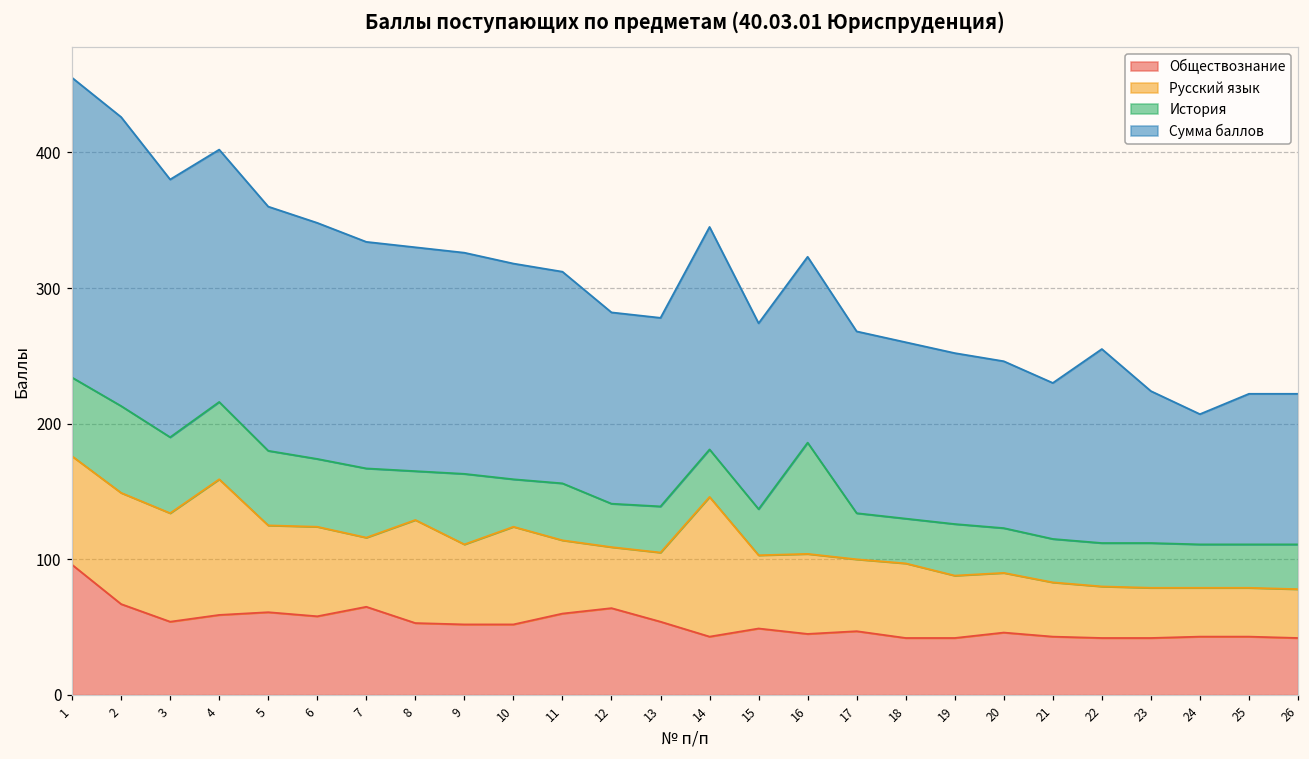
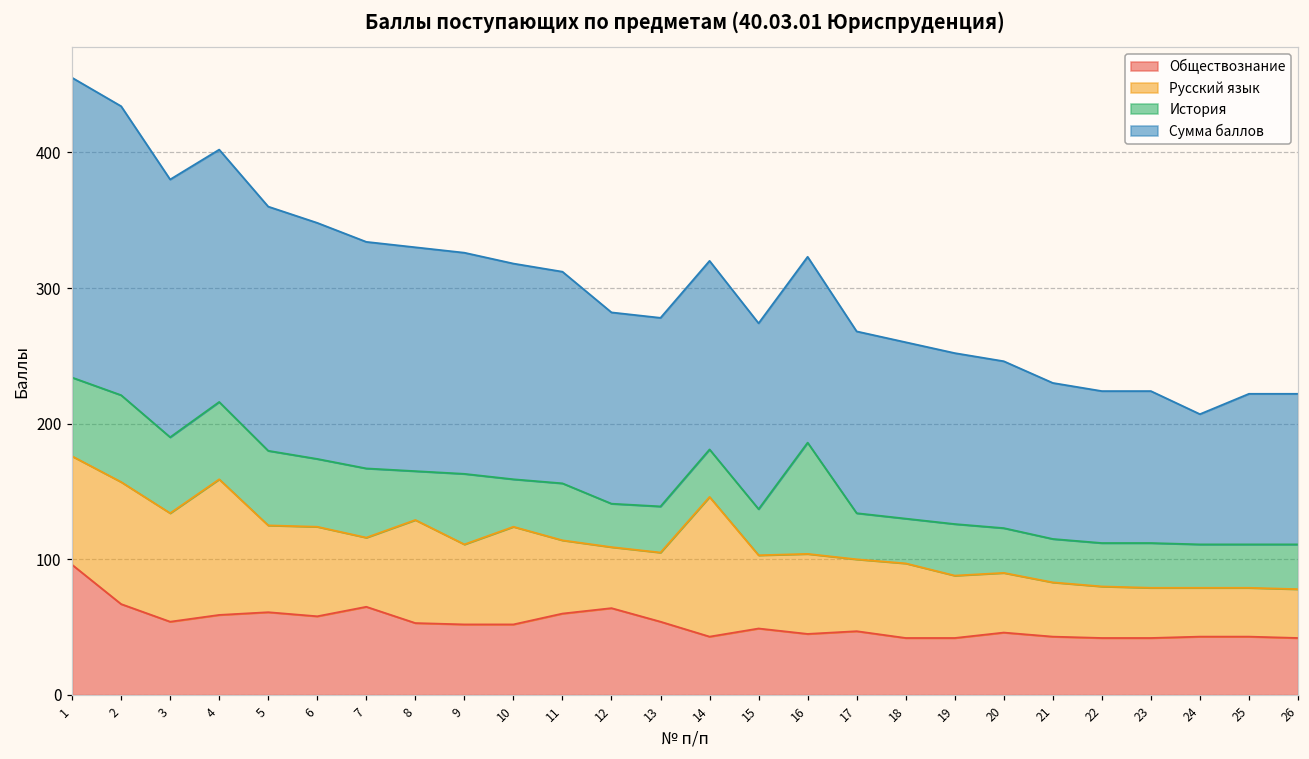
  {
    "Обществознание": {
      "1": 96,
      "2": 67,
      "3": 54,
      "4": 59,
      "5": 61,
      "6": 58,
      "7": 65,
      "8": 53,
      "9": 52,
      "10": 52,
      "11": 60,
      "12": 64,
      "13": 54,
      "14": 43,
      "15": 49,
      "16": 45,
      "17": 47,
      "18": 42,
      "19": 42,
      "20": 46,
      "21": 43,
      "22": 42,
      "23": 42,
      "24": 43,
      "25": 43,
      "26": 42
    },
    "Русский язык": {
      "1": 80,
-     "2": 82,
+     "2": 90,
      "3": 80,
      "4": 100,
      "5": 64,
      "6": 66,
      "7": 51,
      "8": 76,
      "9": 59,
      "10": 72,
      "11": 54,
      "12": 45,
      "13": 51,
      "14": 103,
      "15": 54,
      "16": 59,
      "17": 53,
      "18": 55,
      "19": 46,
      "20": 44,
      "21": 40,
      "22": 38,
      "23": 37,
      "24": 36,
      "25": 36,
      "26": 36
    },
    "История": {
      "1": 58,
      "2": 64,
      "3": 56,
      "4": 57,
      "5": 55,
      "6": 50,
      "7": 51,
      "8": 36,
      "9": 52,
      "10": 35,
      "11": 42,
      "12": 32,
      "13": 34,
      "14": 35,
      "15": 34,
      "16": 82,
      "17": 34,
      "18": 33,
      "19": 38,
      "20": 33,
      "21": 32,
      "22": 32,
      "23": 33,
      "24": 32,
      "25": 32,
      "26": 33
    },
    "Сумма баллов": {
      "1": 221,
      "2": 213,
      "3": 190,
      "4": 186,
      "5": 180,
      "6": 174,
      "7": 167,
      "8": 165,
      "9": 163,
      "10": 159,
      "11": 156,
      "12": 141,
      "13": 139,
-     "14": 164,
+     "14": 139,
      "15": 137,
      "16": 137,
      "17": 134,
      "18": 130,
      "19": 126,
      "20": 123,
      "21": 115,
-     "22": 143,
+     "22": 112,
      "23": 112,
      "24": 96,
      "25": 111,
      "26": 111
    }
  }
